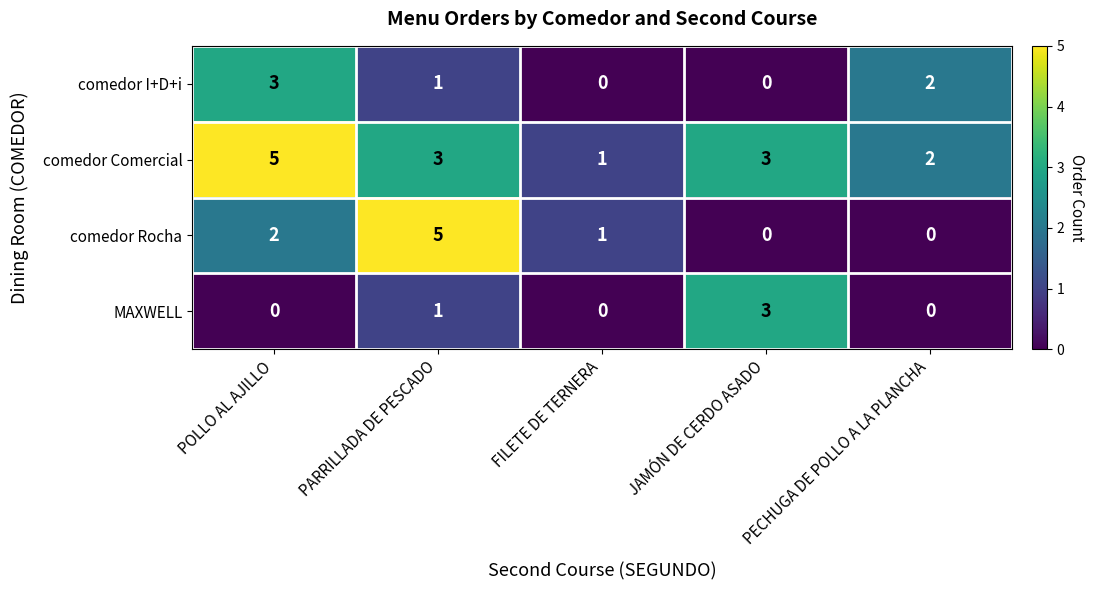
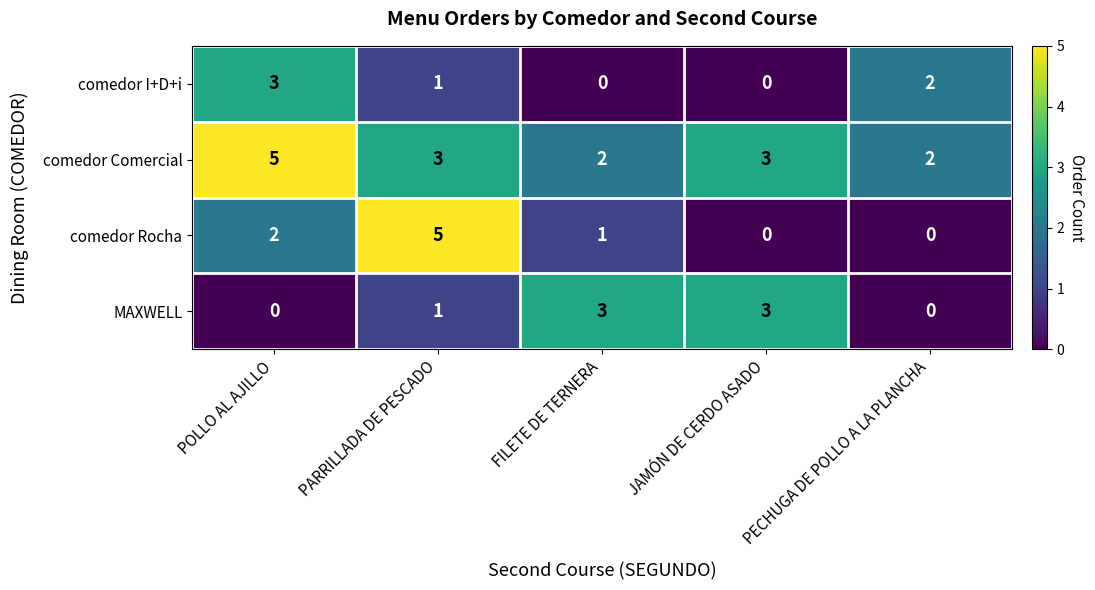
  {
    "comedor I+D+i": {
      "POLLO AL AJILLO": 3,
      "PARRILLADA DE PESCADO": 1,
      "FILETE DE TERNERA": 0,
      "JAMÓN DE CERDO ASADO": 0,
      "PECHUGA DE POLLO A LA PLANCHA": 2
    },
    "comedor Comercial": {
      "POLLO AL AJILLO": 5,
      "PARRILLADA DE PESCADO": 3,
-     "FILETE DE TERNERA": 1,
+     "FILETE DE TERNERA": 2,
      "JAMÓN DE CERDO ASADO": 3,
      "PECHUGA DE POLLO A LA PLANCHA": 2
    },
    "comedor Rocha": {
      "POLLO AL AJILLO": 2,
      "PARRILLADA DE PESCADO": 5,
      "FILETE DE TERNERA": 1,
      "JAMÓN DE CERDO ASADO": 0,
      "PECHUGA DE POLLO A LA PLANCHA": 0
    },
    "MAXWELL": {
      "POLLO AL AJILLO": 0,
      "PARRILLADA DE PESCADO": 1,
-     "FILETE DE TERNERA": 0,
+     "FILETE DE TERNERA": 3,
      "JAMÓN DE CERDO ASADO": 3,
      "PECHUGA DE POLLO A LA PLANCHA": 0
    }
  }
